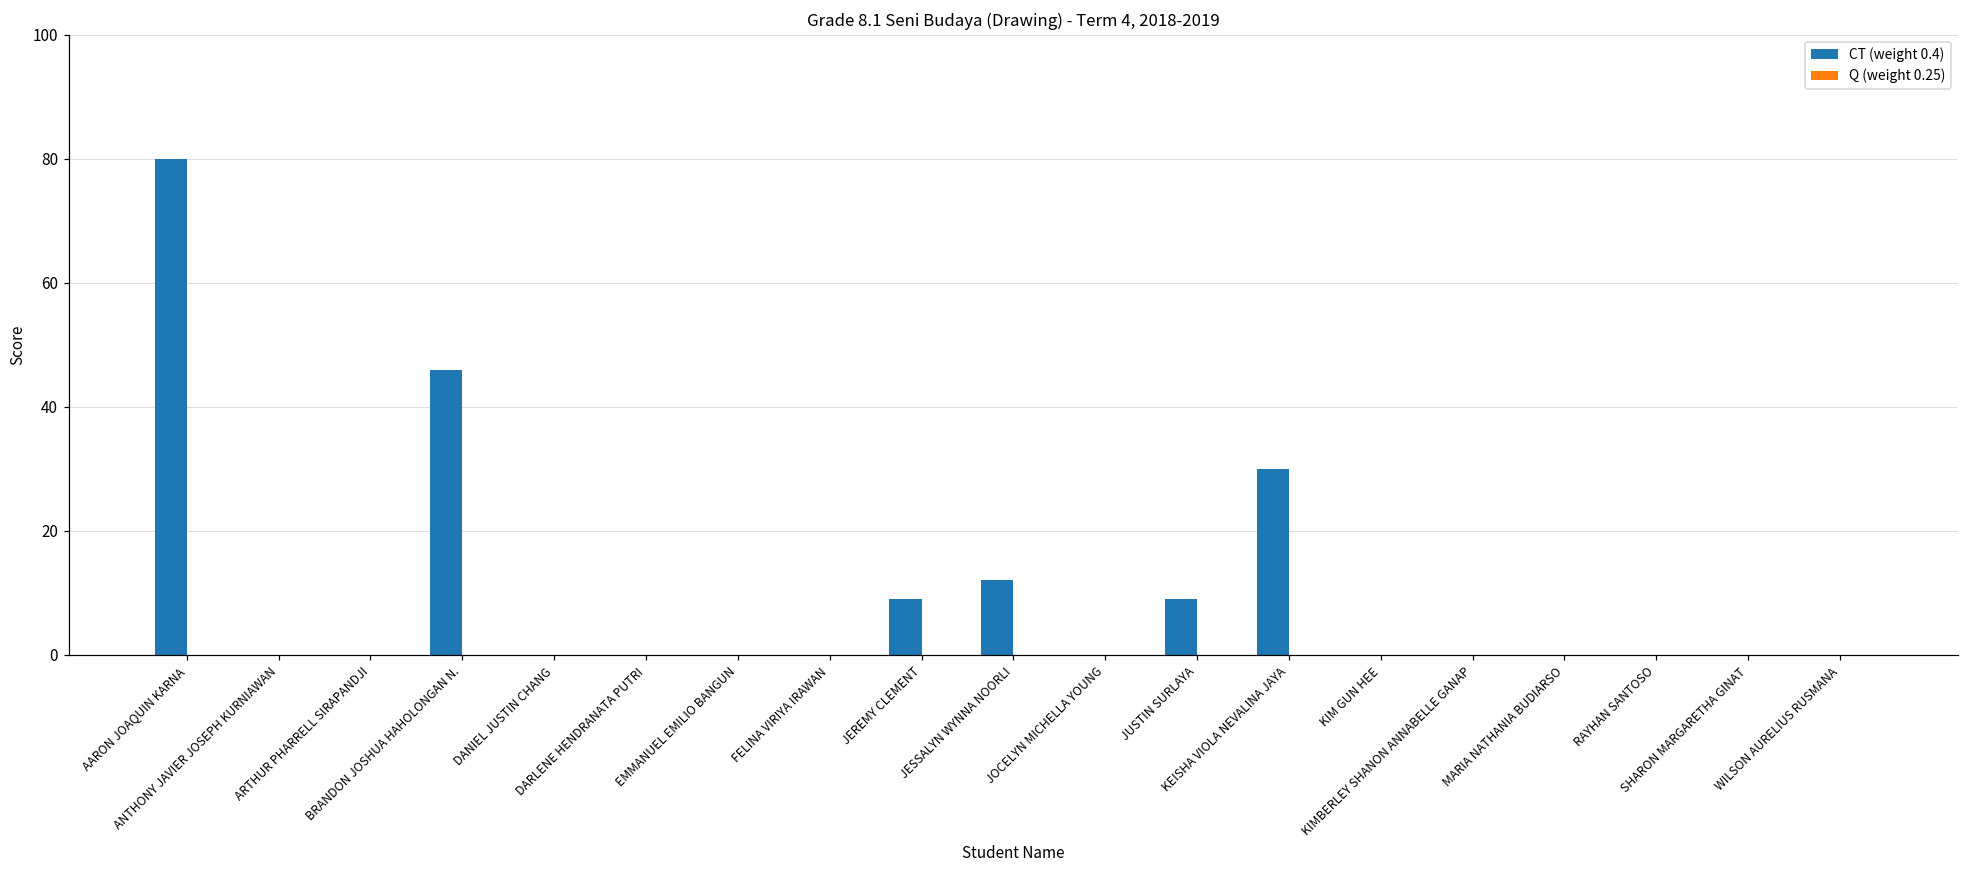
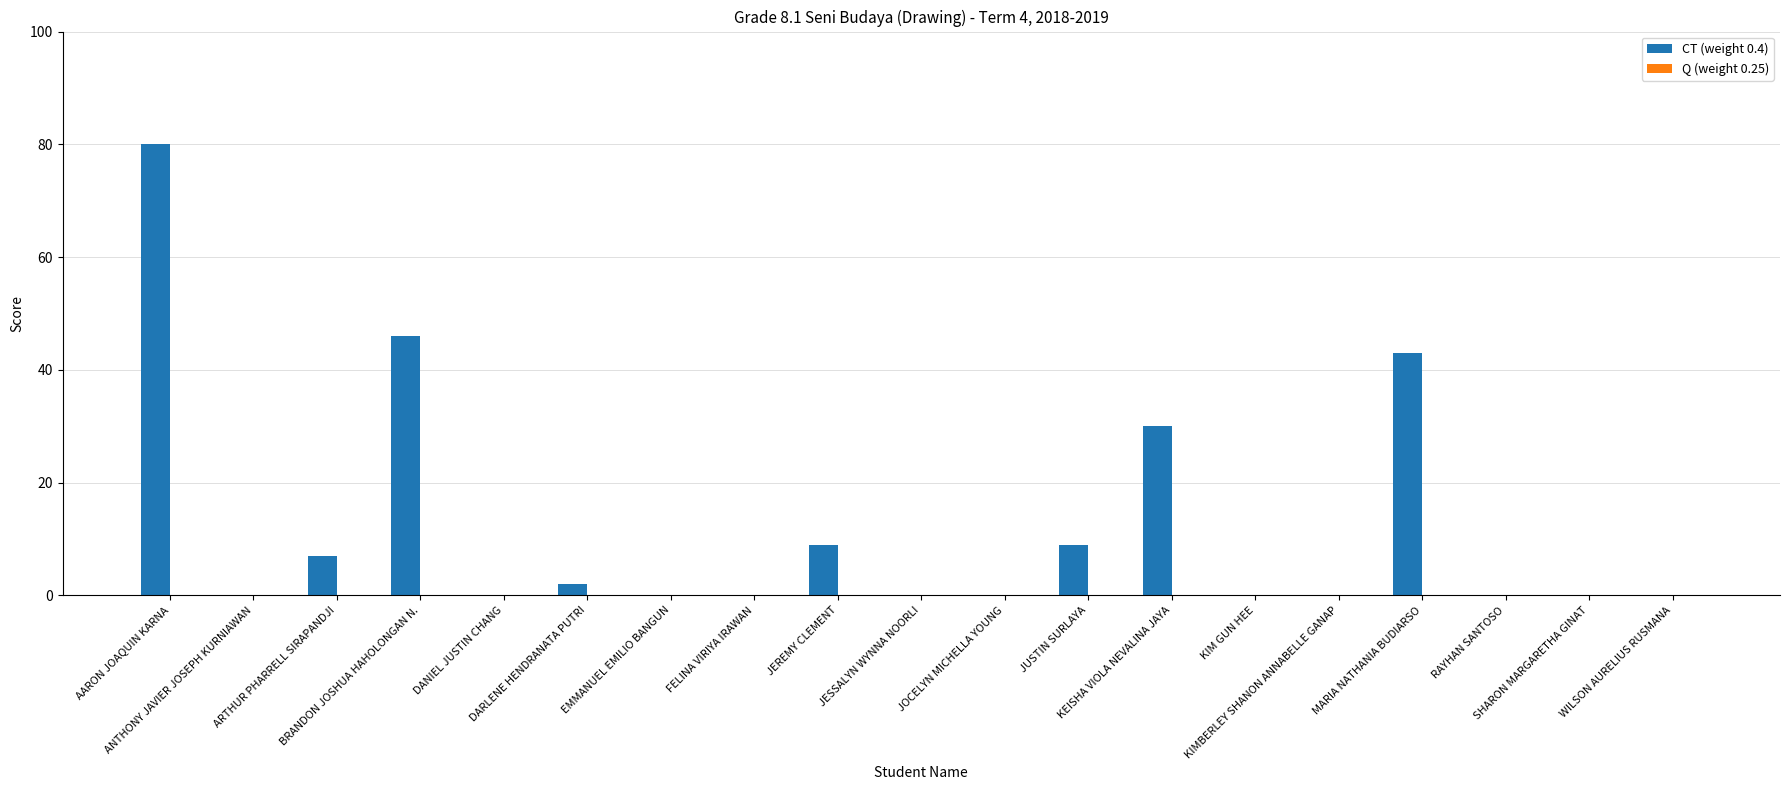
  {
    "CT (weight 0.4)": {
      "AARON JOAQUIN KARNA": 80,
      "ANTHONY JAVIER JOSEPH KURNIAWAN": 0,
-     "ARTHUR PHARRELL SIRAPANDJI": 0,
+     "ARTHUR PHARRELL SIRAPANDJI": 7,
      "BRANDON JOSHUA HAHOLONGAN N.": 46,
      "DANIEL JUSTIN CHANG": 0,
-     "DARLENE HENDRANATA PUTRI": 0,
+     "DARLENE HENDRANATA PUTRI": 2,
      "EMMANUEL EMILIO BANGUN": 0,
      "FELINA VIRIYA IRAWAN": 0,
      "JEREMY CLEMENT": 9,
-     "JESSALYN WYNNA NOORLI": 12,
+     "JESSALYN WYNNA NOORLI": 0,
      "JOCELYN MICHELLA YOUNG": 0,
      "JUSTIN SURLAYA": 9,
      "KEISHA VIOLA NEVALINA JAYA": 30,
      "KIM GUN HEE": 0,
      "KIMBERLEY SHANON ANNABELLE GANAP": 0,
-     "MARIA NATHANIA BUDIARSO": 0,
+     "MARIA NATHANIA BUDIARSO": 43,
      "RAYHAN SANTOSO": 0,
      "SHARON MARGARETHA GINAT": 0,
      "WILSON AURELIUS RUSMANA": 0
    },
    "Q (weight 0.25)": {
      "AARON JOAQUIN KARNA": 0,
      "ANTHONY JAVIER JOSEPH KURNIAWAN": 0,
      "ARTHUR PHARRELL SIRAPANDJI": 0,
      "BRANDON JOSHUA HAHOLONGAN N.": 0,
      "DANIEL JUSTIN CHANG": 0,
      "DARLENE HENDRANATA PUTRI": 0,
      "EMMANUEL EMILIO BANGUN": 0,
      "FELINA VIRIYA IRAWAN": 0,
      "JEREMY CLEMENT": 0,
      "JESSALYN WYNNA NOORLI": 0,
      "JOCELYN MICHELLA YOUNG": 0,
      "JUSTIN SURLAYA": 0,
      "KEISHA VIOLA NEVALINA JAYA": 0,
      "KIM GUN HEE": 0,
      "KIMBERLEY SHANON ANNABELLE GANAP": 0,
      "MARIA NATHANIA BUDIARSO": 0,
      "RAYHAN SANTOSO": 0,
      "SHARON MARGARETHA GINAT": 0,
      "WILSON AURELIUS RUSMANA": 0
    }
  }
